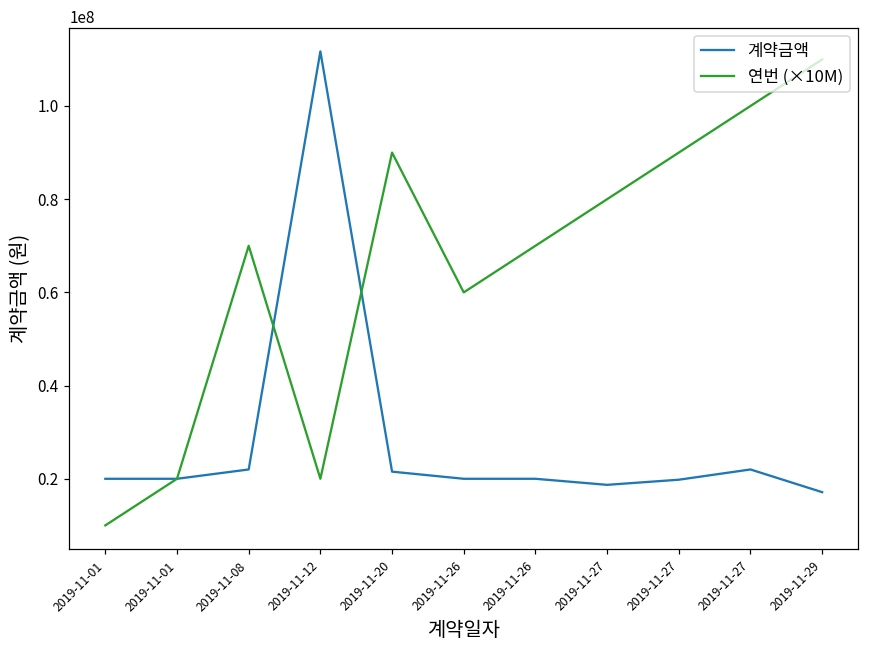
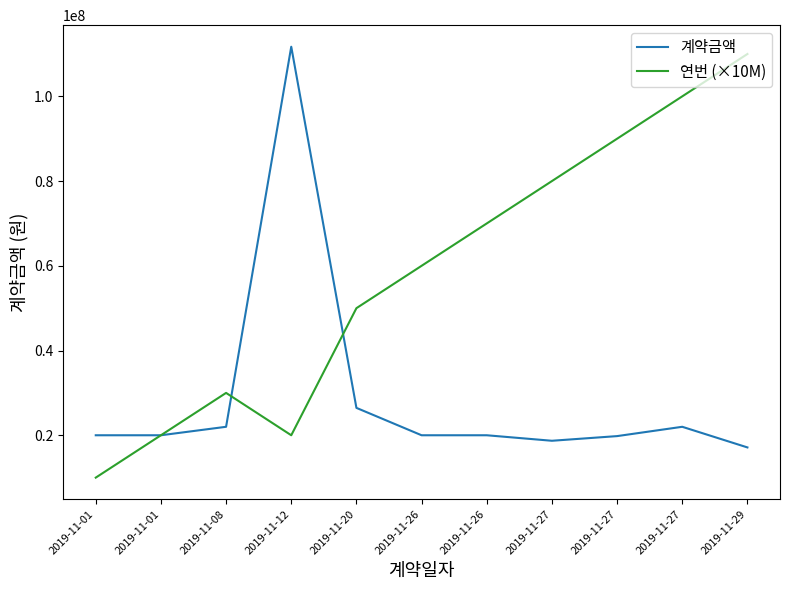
  {
    "계약금액": {
      "2019-11-08": 22000000,
      "2019-11-12": 112000000,
-     "2019-11-20": 22000000,
+     "2019-11-20": 26000000,
      "2019-11-29": 17000000
    },
    "연번 (×10M)": {
-     "2019-11-08": 70000000,
+     "2019-11-08": 30000000,
      "2019-11-12": 20000000,
-     "2019-11-20": 90000000
+     "2019-11-20": 50000000
    }
  }
